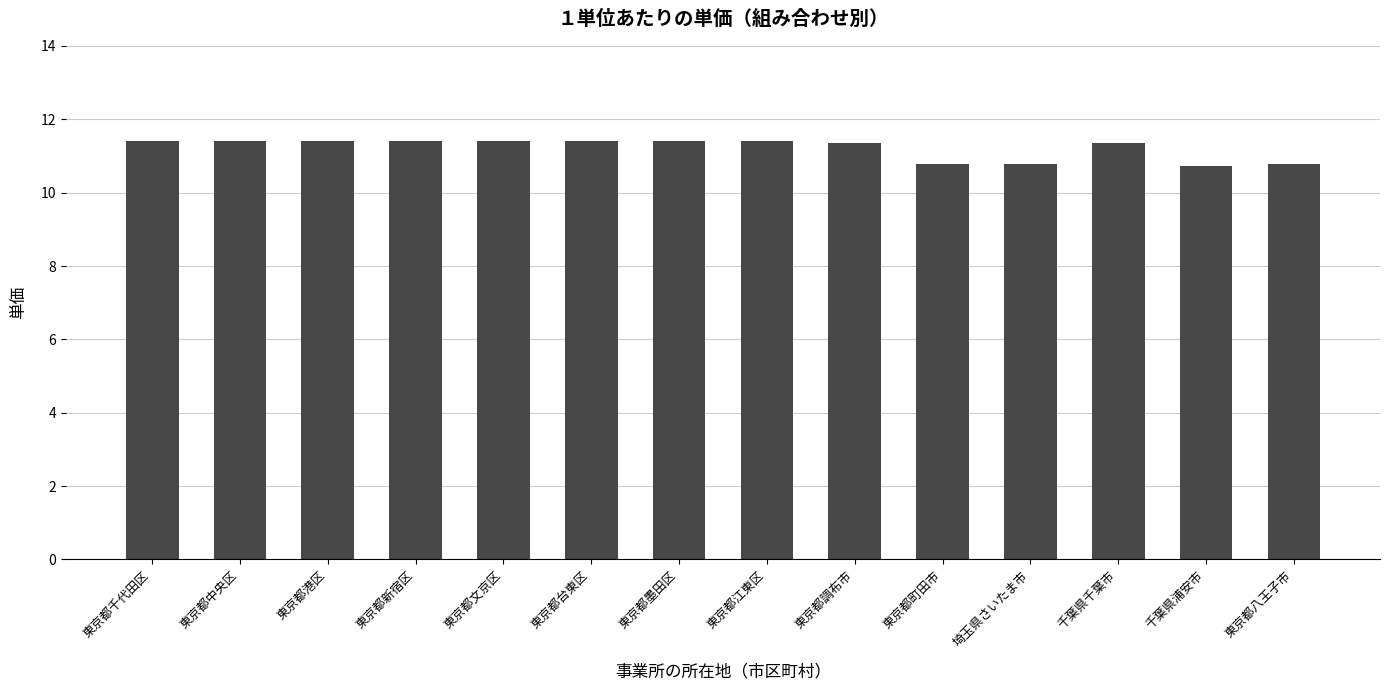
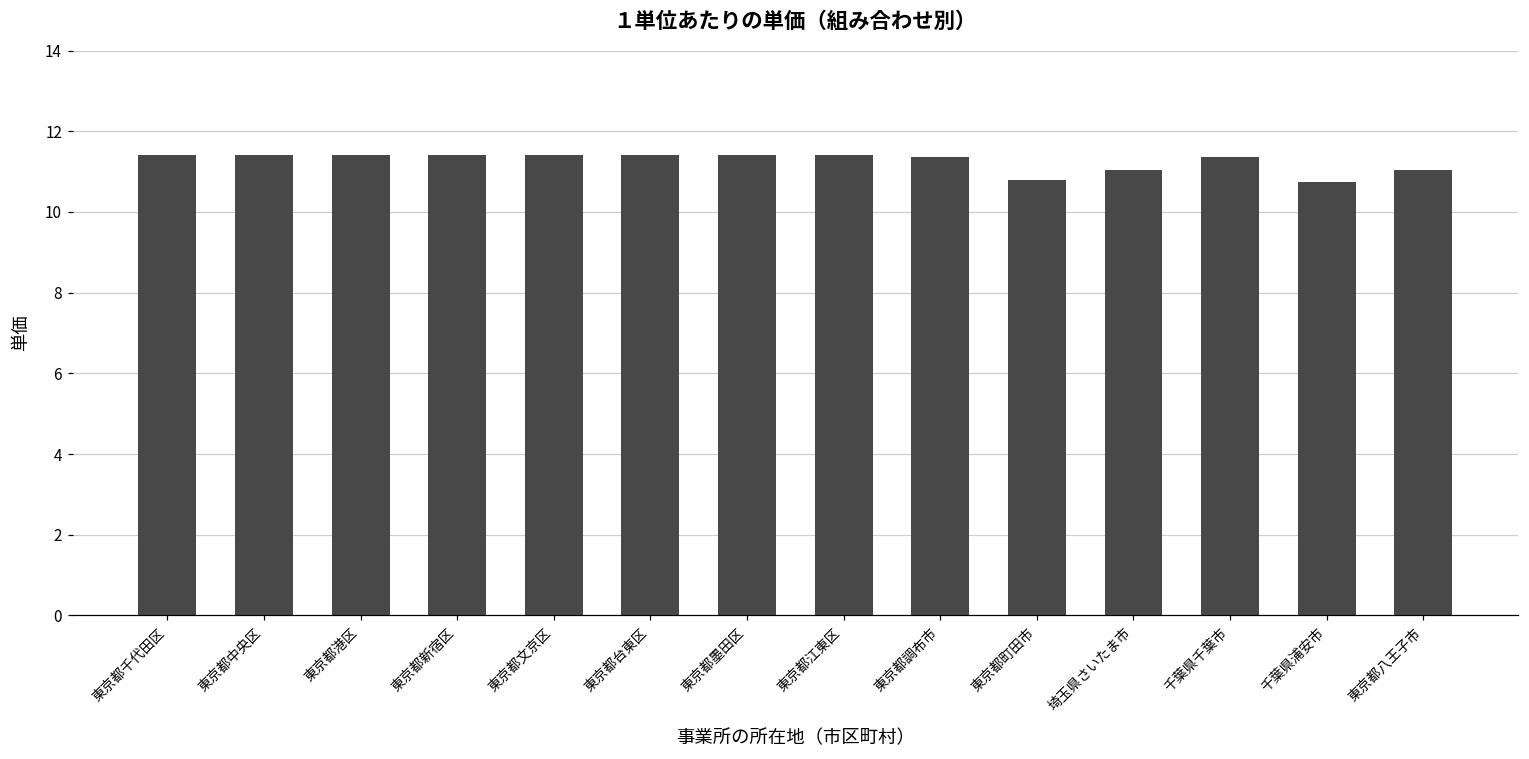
  {
    "東京都千代田区": 11.4,
    "東京都中央区": 11.4,
    "東京都港区": 11.4,
    "東京都新宿区": 11.4,
    "東京都文京区": 11.4,
    "東京都台東区": 11.4,
    "東京都墨田区": 11.4,
    "東京都江東区": 11.4,
    "東京都調布市": 11.4,
    "東京都町田市": 10.8,
-   "埼玉県さいたま市": 10.8,
+   "埼玉県さいたま市": 11.1,
    "千葉県千葉市": 11.4,
    "千葉県浦安市": 10.7,
-   "東京都八王子市": 10.8
+   "東京都八王子市": 11.1
  }
